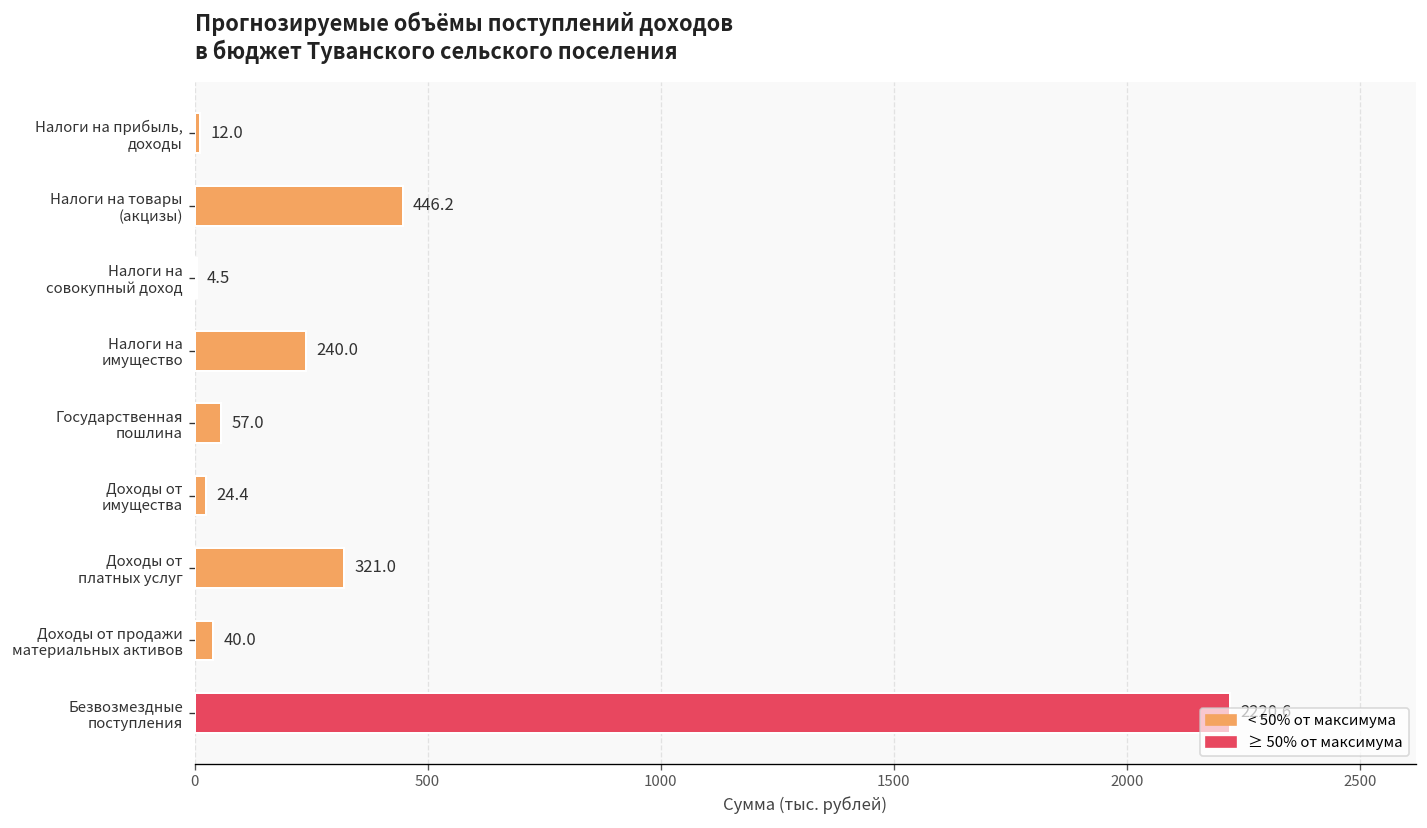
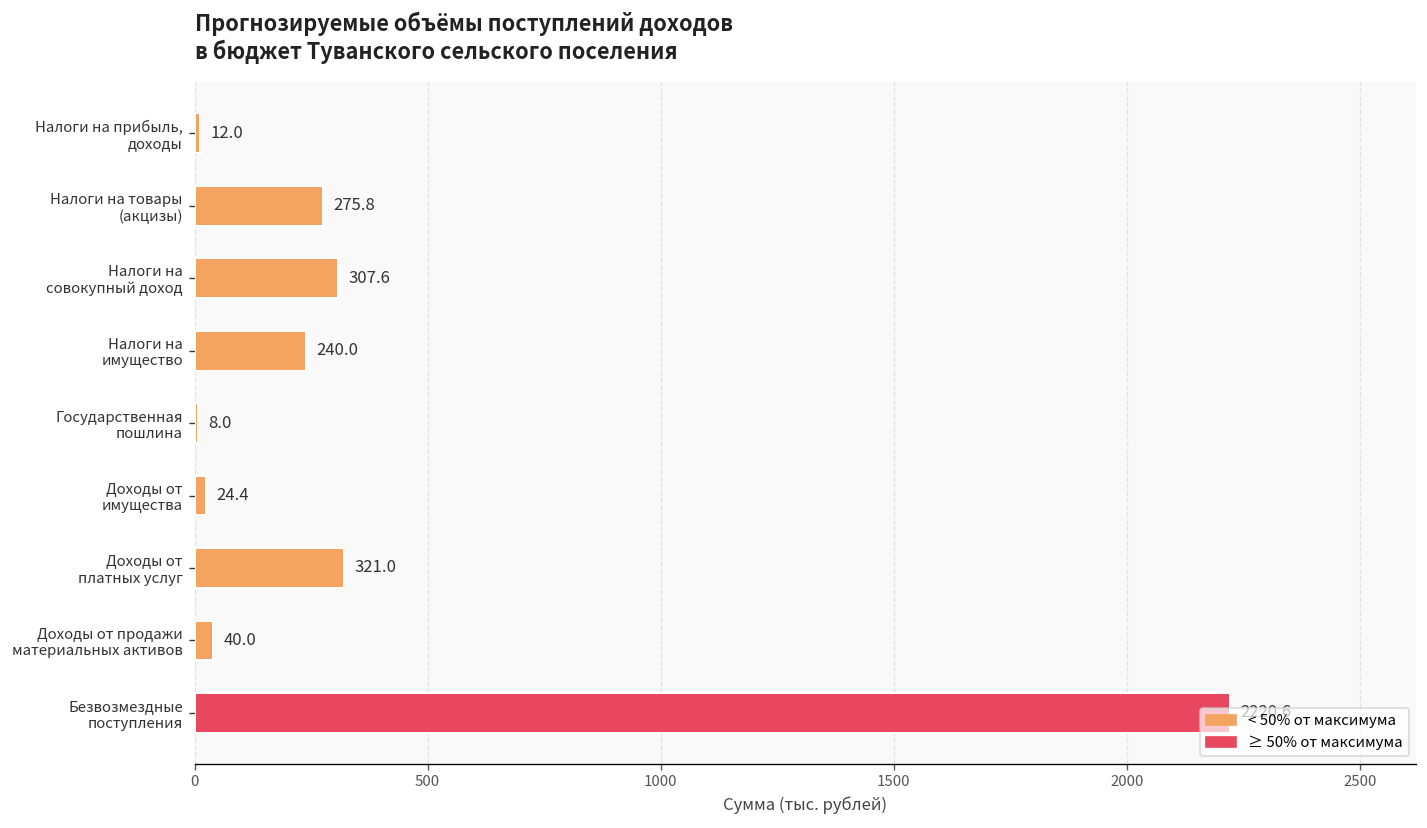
  {
    "Налоги на прибыль, доходы": 12.0,
-   "Налоги на товары (акцизы)": 446.2,
-   "Налоги на совокупный доход": 4.5,
+   "Налоги на товары (акцизы)": 275.8,
+   "Налоги на совокупный доход": 307.6,
    "Налоги на имущество": 240.0,
-   "Государственная пошлина": 57.0,
+   "Государственная пошлина": 8.0,
    "Доходы от имущества": 24.4,
    "Доходы от платных услуг": 321.0,
    "Доходы от продажи материальных активов": 40.0
  }
